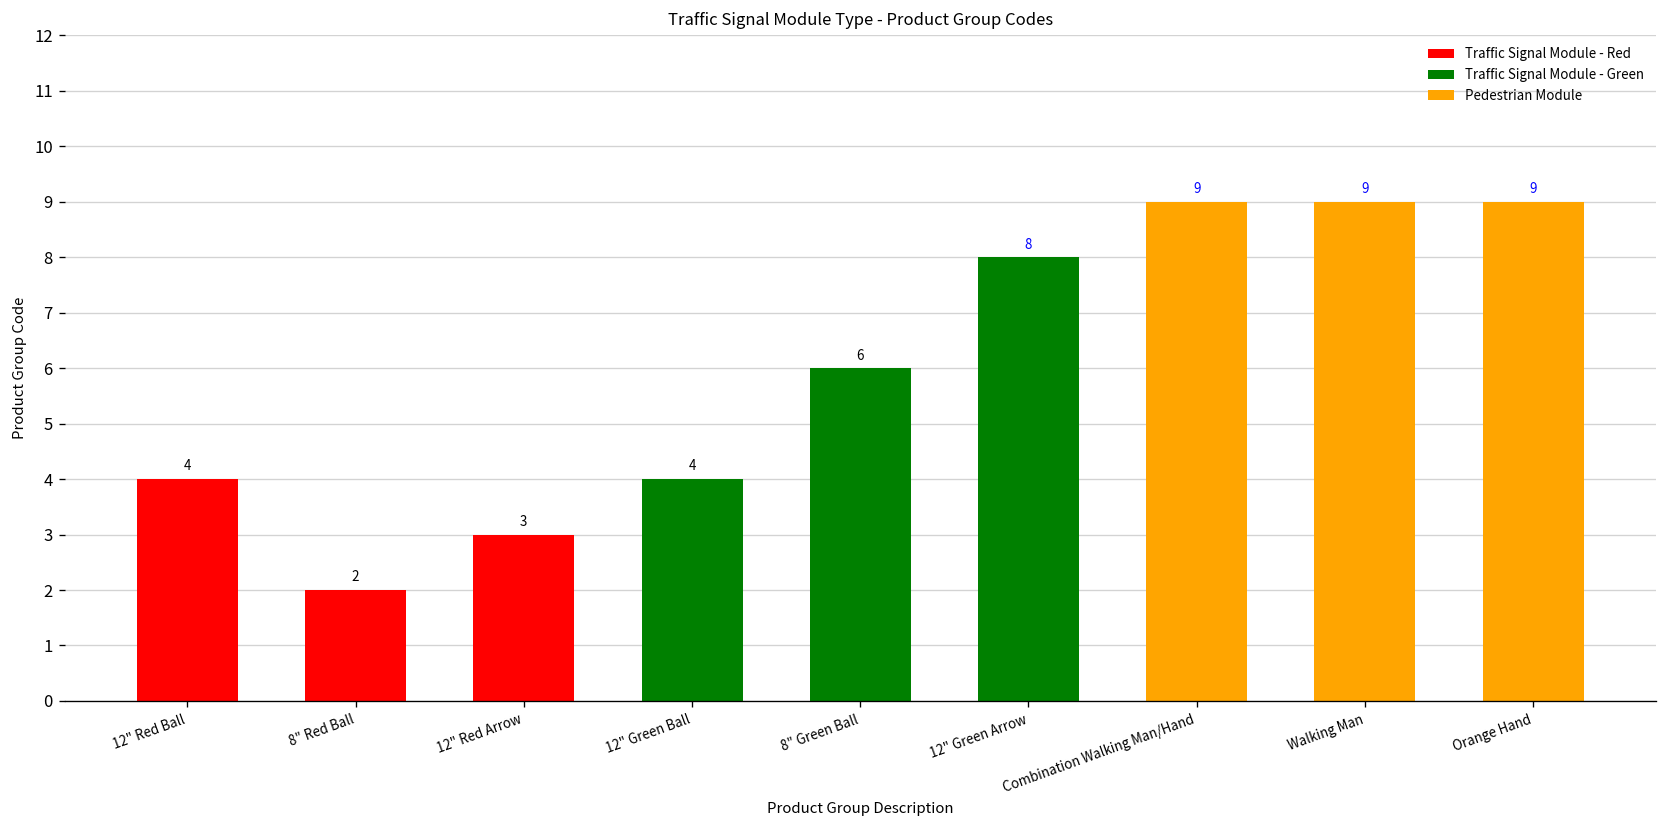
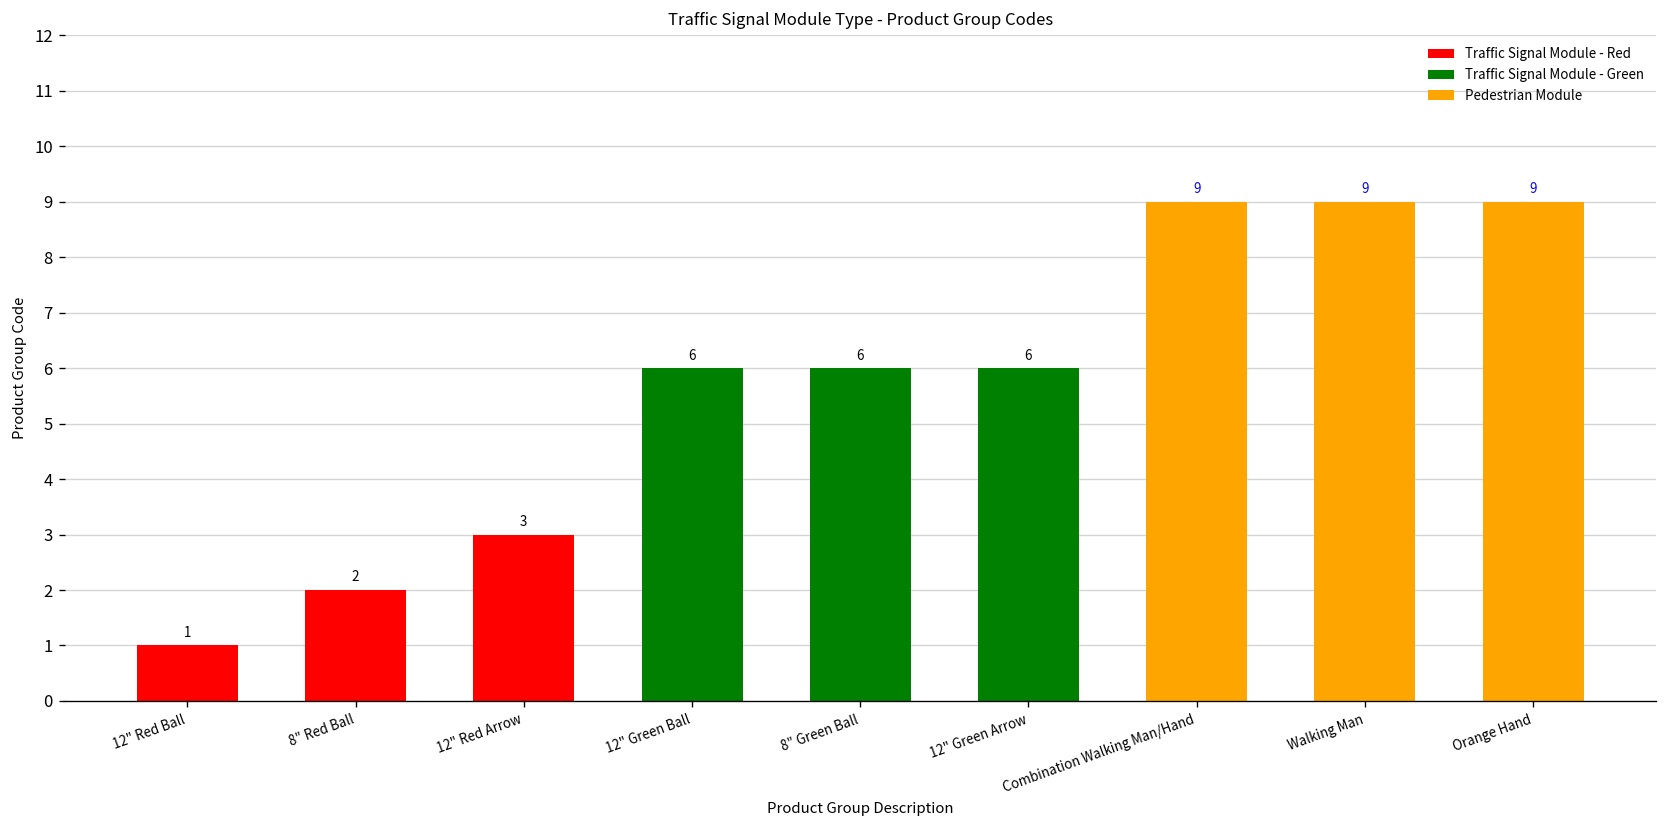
  {
-   "12\" Red Ball": 4,
+   "12\" Red Ball": 1,
    "8\" Red Ball": 2,
    "12\" Red Arrow": 3,
-   "12\" Green Ball": 4,
+   "12\" Green Ball": 6,
    "8\" Green Ball": 6,
-   "12\" Green Arrow": 8,
+   "12\" Green Arrow": 6,
    "Combination Walking Man/Hand": 9,
    "Walking Man": 9,
    "Orange Hand": 9
  }
